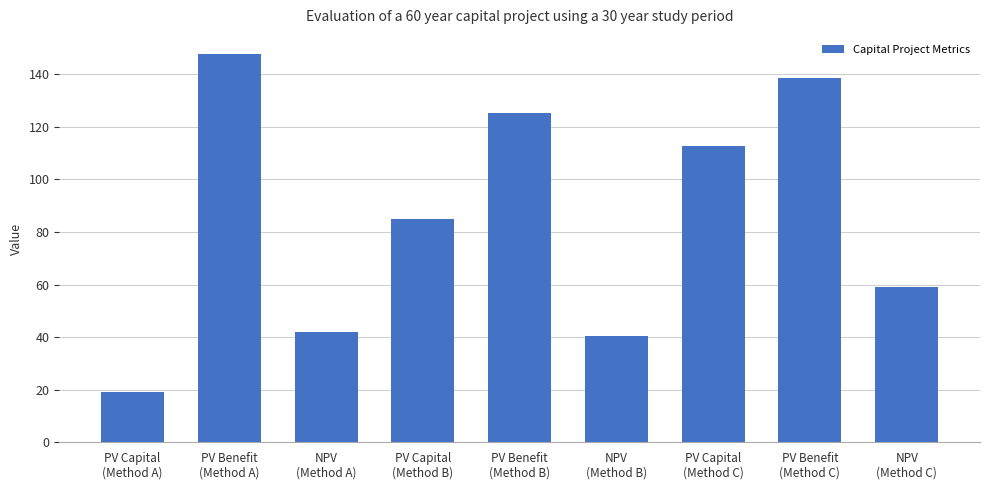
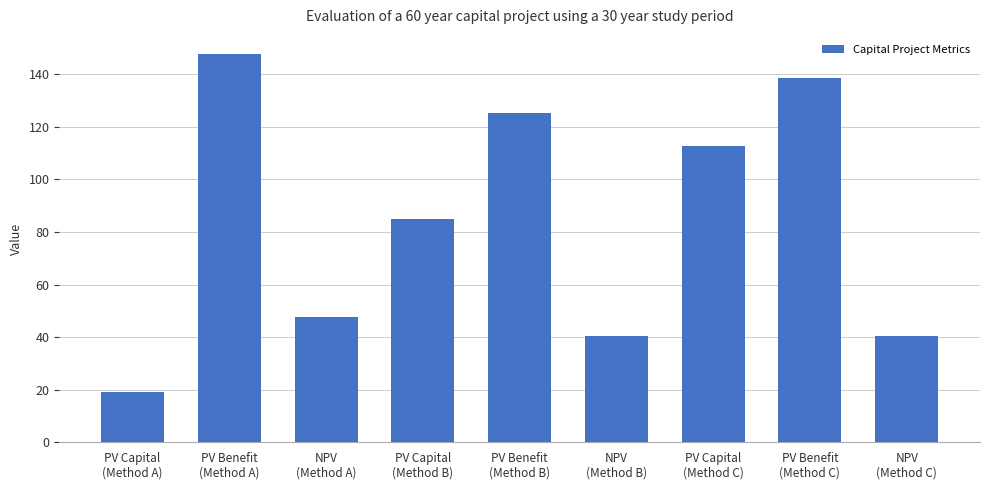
  {
    "PV Capital (Method A)": 19,
    "PV Benefit (Method A)": 148,
-   "NPV (Method A)": 42,
+   "NPV (Method A)": 48,
    "PV Capital (Method B)": 85,
    "PV Benefit (Method B)": 125,
    "NPV (Method B)": 40,
    "PV Capital (Method C)": 113,
    "PV Benefit (Method C)": 139,
-   "NPV (Method C)": 59
+   "NPV (Method C)": 40
  }
